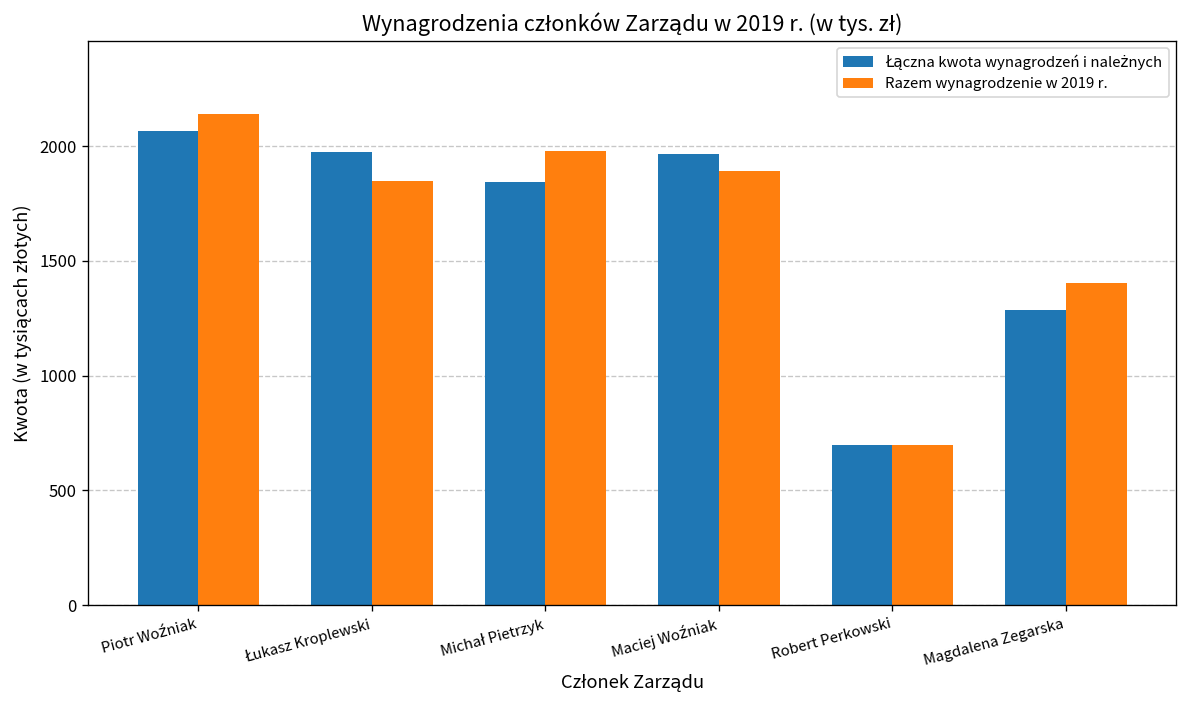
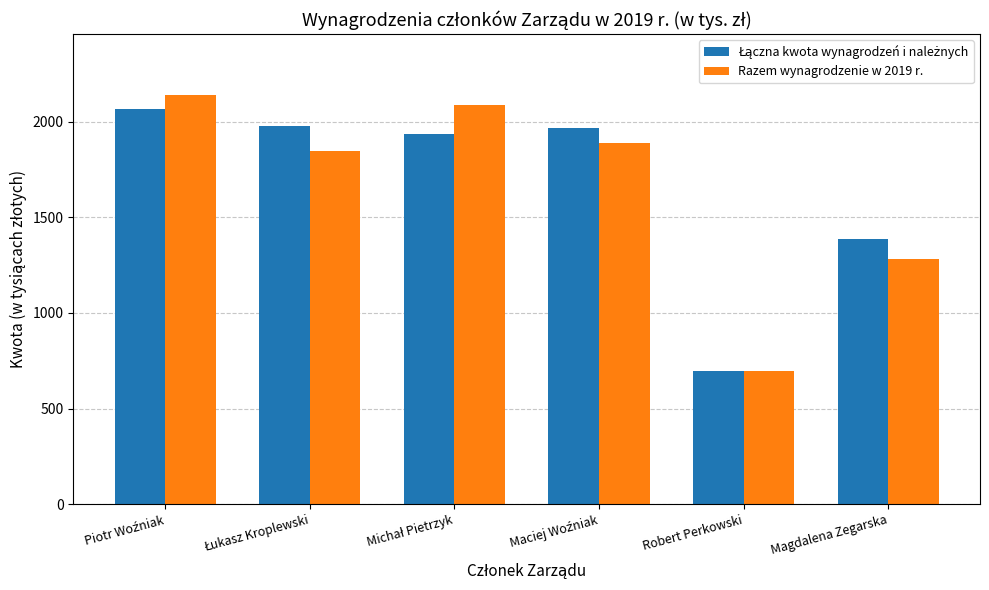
  {
    "Łączna kwota wynagrodzeń i należnych": {
      "Piotr Woźniak": 2070,
      "Łukasz Kroplewski": 1980,
-     "Michał Pietrzyk": 1840,
+     "Michał Pietrzyk": 1940,
      "Maciej Woźniak": 1970,
      "Robert Perkowski": 700,
-     "Magdalena Zegarska": 1280
+     "Magdalena Zegarska": 1390
    },
    "Razem wynagrodzenie w 2019 r.": {
      "Piotr Woźniak": 2140,
      "Łukasz Kroplewski": 1850,
-     "Michał Pietrzyk": 1980,
+     "Michał Pietrzyk": 2090,
      "Maciej Woźniak": 1890,
      "Robert Perkowski": 700,
-     "Magdalena Zegarska": 1400
+     "Magdalena Zegarska": 1280
    }
  }
